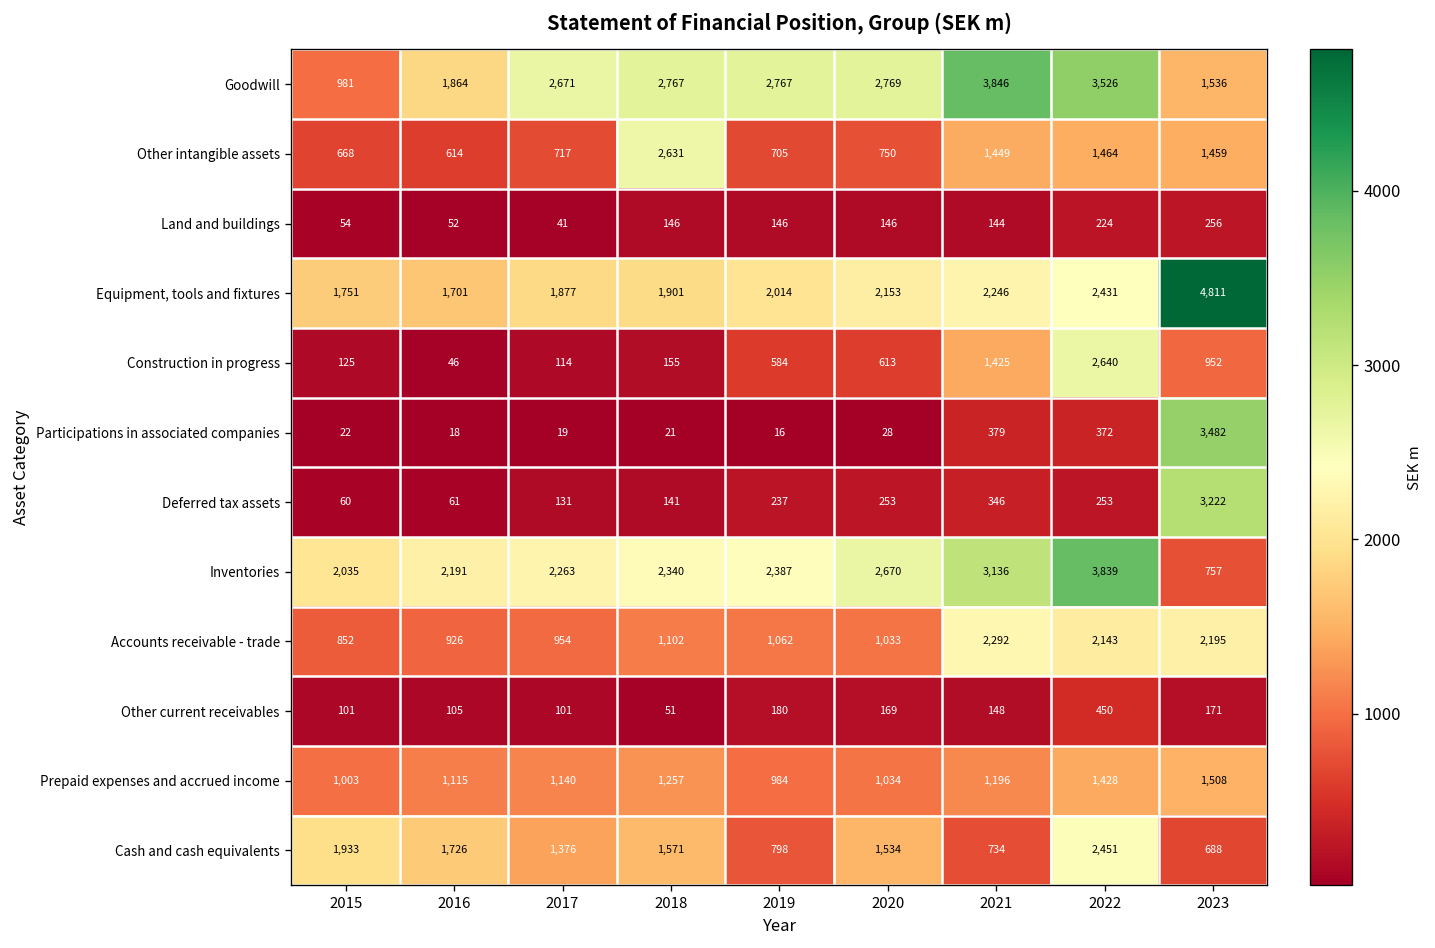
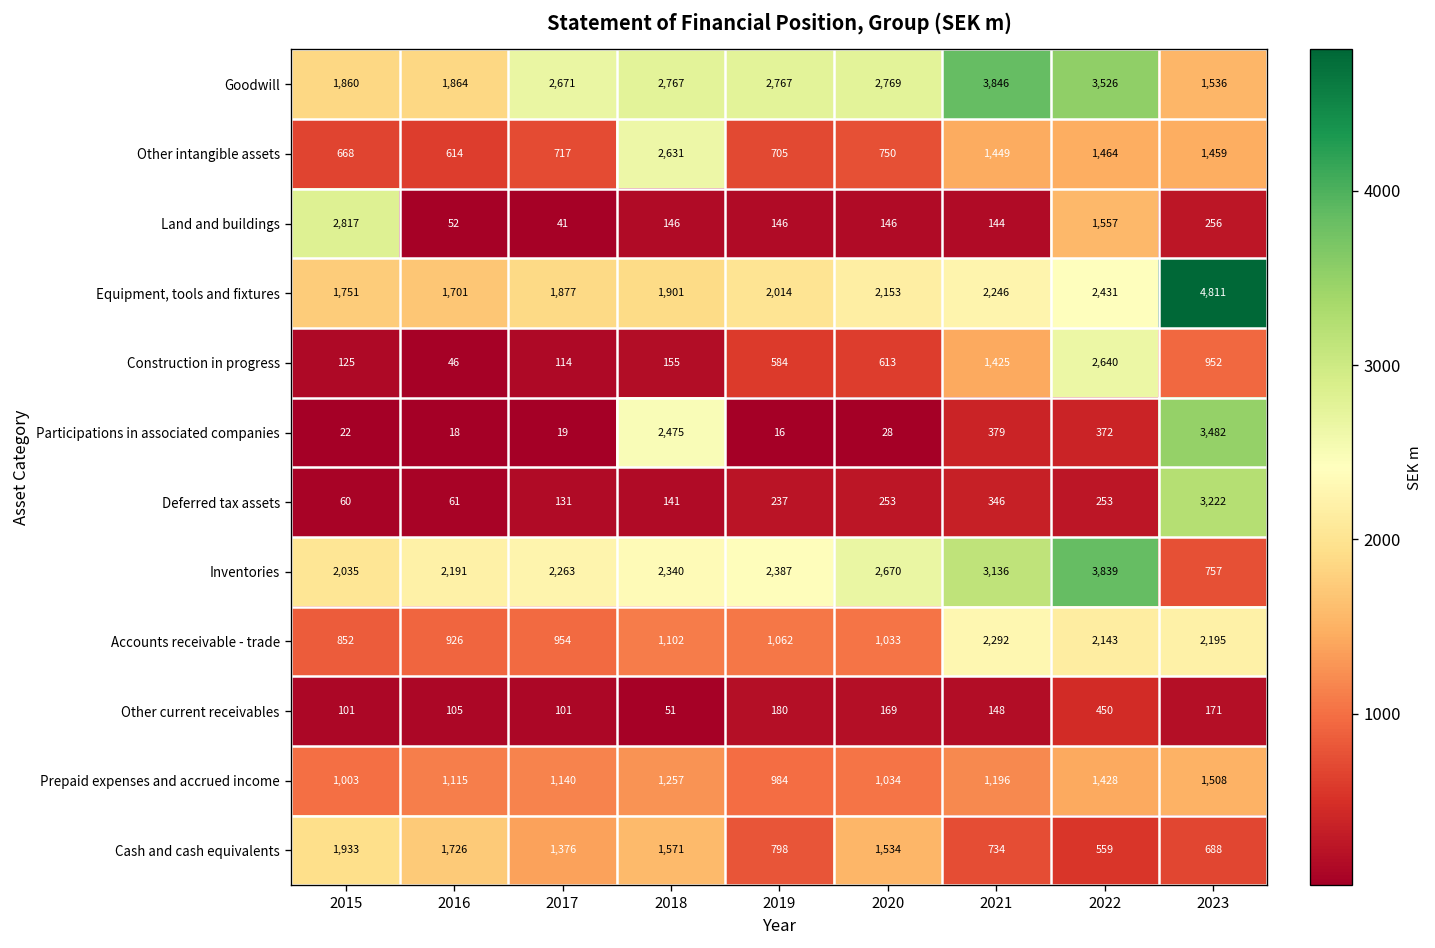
  {
    "Goodwill": {
-     "2015": "981",
+     "2015": "1,860",
      "2016": "1,864",
      "2017": "2,671",
      "2018": "2,767",
      "2019": "2,767",
      "2020": "2,769",
      "2021": "3,846",
      "2022": "3,526",
      "2023": "1,536"
    },
    "Other intangible assets": {
      "2015": "668",
      "2016": "614",
      "2017": "717",
      "2018": "2,631",
      "2019": "705",
      "2020": "750",
      "2021": "1,449",
      "2022": "1,464",
      "2023": "1,459"
    },
    "Land and buildings": {
-     "2015": "54",
+     "2015": "2,817",
      "2016": "52",
      "2017": "41",
      "2018": "146",
      "2019": "146",
      "2020": "146",
      "2021": "144",
-     "2022": "224",
+     "2022": "1,557",
      "2023": "256"
    },
    "Equipment, tools and fixtures": {
      "2015": "1,751",
      "2016": "1,701",
      "2017": "1,877",
      "2018": "1,901",
      "2019": "2,014",
      "2020": "2,153",
      "2021": "2,246",
      "2022": "2,431",
      "2023": "4,811"
    },
    "Construction in progress": {
      "2015": "125",
      "2016": "46",
      "2017": "114",
      "2018": "155",
      "2019": "584",
      "2020": "613",
      "2021": "1,425",
      "2022": "2,640",
      "2023": "952"
    },
    "Participations in associated companies": {
      "2015": "22",
      "2016": "18",
      "2017": "19",
-     "2018": "21",
+     "2018": "2,475",
      "2019": "16",
      "2020": "28",
      "2021": "379",
      "2022": "372",
      "2023": "3,482"
    },
    "Deferred tax assets": {
      "2015": "60",
      "2016": "61",
      "2017": "131",
      "2018": "141",
      "2019": "237",
      "2020": "253",
      "2021": "346",
      "2022": "253",
      "2023": "3,222"
    },
    "Inventories": {
      "2015": "2,035",
      "2016": "2,191",
      "2017": "2,263",
      "2018": "2,340",
      "2019": "2,387",
      "2020": "2,670",
      "2021": "3,136",
      "2022": "3,839",
      "2023": "757"
    },
    "Accounts receivable - trade": {
      "2015": "852",
      "2016": "926",
      "2017": "954",
      "2018": "1,102",
      "2019": "1,062",
      "2020": "1,033",
      "2021": "2,292",
      "2022": "2,143",
      "2023": "2,195"
    },
    "Other current receivables": {
      "2015": "101",
      "2016": "105",
      "2017": "101",
      "2018": "51",
      "2019": "180",
      "2020": "169",
      "2021": "148",
      "2022": "450",
      "2023": "171"
    },
    "Prepaid expenses and accrued income": {
      "2015": "1,003",
      "2016": "1,115",
      "2017": "1,140",
      "2018": "1,257",
      "2019": "984",
      "2020": "1,034",
      "2021": "1,196",
      "2022": "1,428",
      "2023": "1,508"
    },
    "Cash and cash equivalents": {
      "2015": "1,933",
      "2016": "1,726",
      "2017": "1,376",
      "2018": "1,571",
      "2019": "798",
      "2020": "1,534",
      "2021": "734",
-     "2022": "2,451",
+     "2022": "559",
      "2023": "688"
    }
  }
